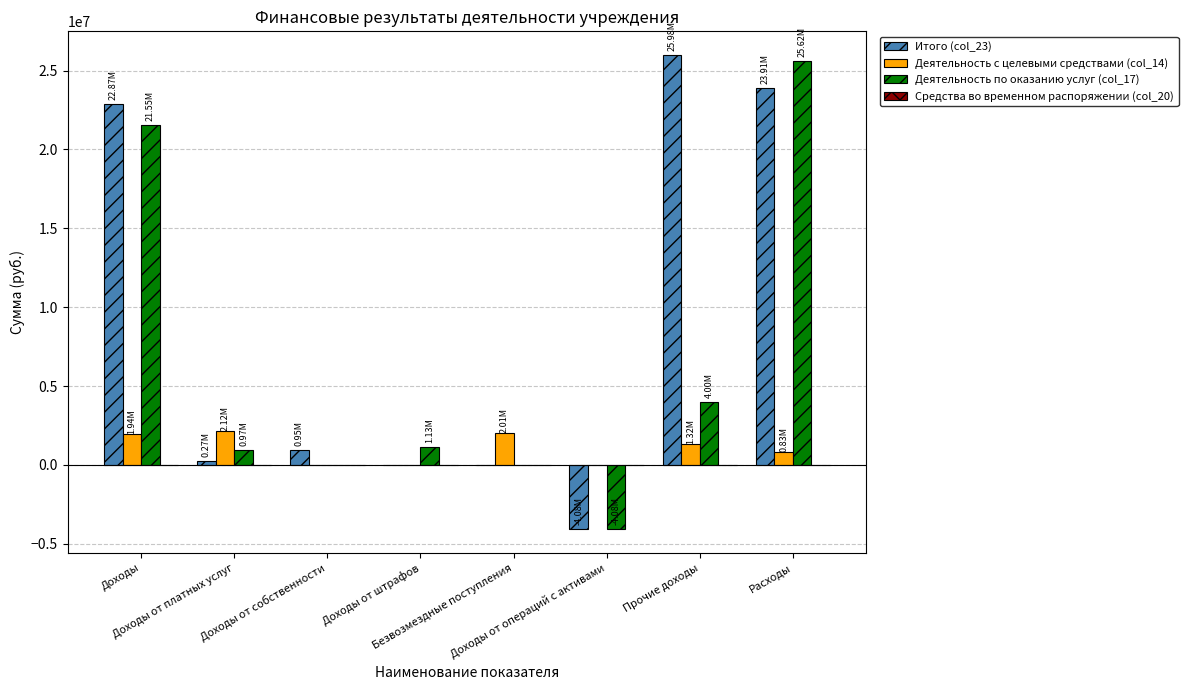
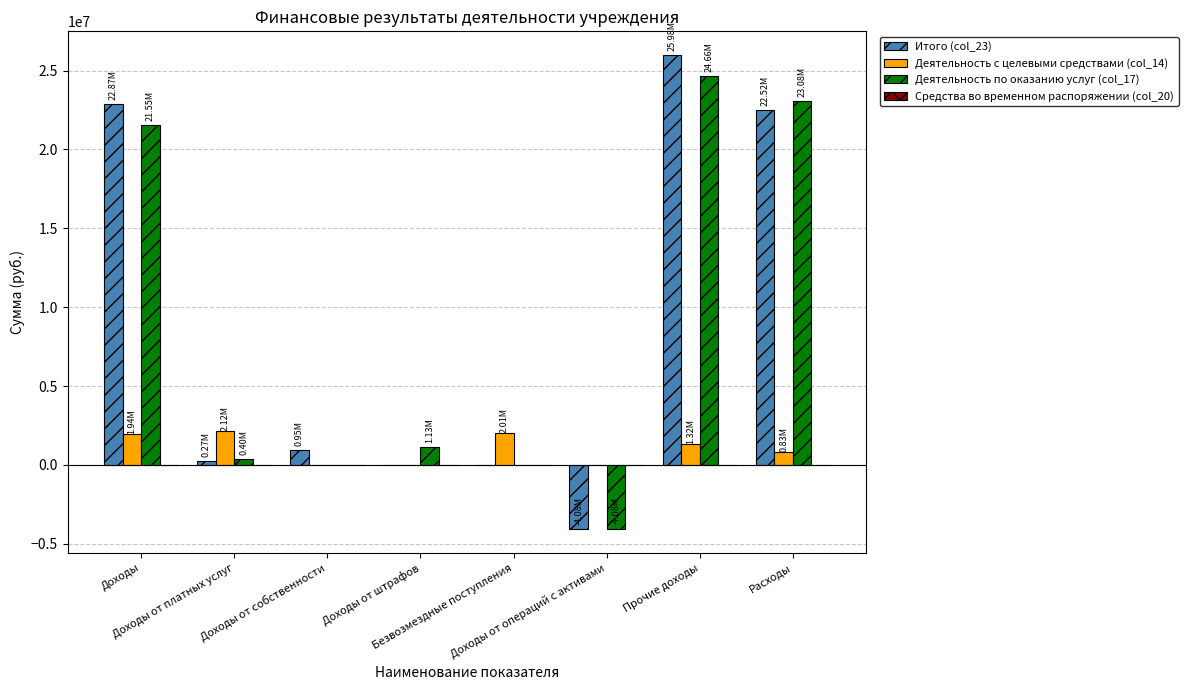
  {
    "Итого (col_23)": {
      "Доходы": "22.87M",
      "Доходы от платных услуг": "0.27M",
      "Доходы от собственности": "0.95M",
      "Доходы от операций с активами": "-4.08M",
      "Прочие доходы": "25.98M",
-     "Расходы": "23.91M"
+     "Расходы": "22.52M"
    },
    "Деятельность с целевыми средствами (col_14)": {
      "Доходы": "1.94M",
      "Доходы от платных услуг": "2.12M",
      "Безвозмездные поступления": "2.01M",
      "Прочие доходы": "1.32M",
      "Расходы": "0.83M"
    },
    "Деятельность по оказанию услуг (col_17)": {
      "Доходы": "21.55M",
-     "Доходы от платных услуг": "0.97M",
+     "Доходы от платных услуг": "0.40M",
      "Доходы от штрафов": "1.13M",
      "Доходы от операций с активами": "-4.08M",
-     "Прочие доходы": "4.00M",
-     "Расходы": "25.62M"
+     "Прочие доходы": "24.66M",
+     "Расходы": "23.08M"
    },
    "Средства во временном распоряжении (col_20)": {
      "Доходы": "0",
      "Доходы от платных услуг": "0",
      "Доходы от собственности": "0",
      "Доходы от штрафов": "0",
      "Безвозмездные поступления": "0",
      "Доходы от операций с активами": "0",
      "Прочие доходы": "0",
      "Расходы": "0"
    }
  }
